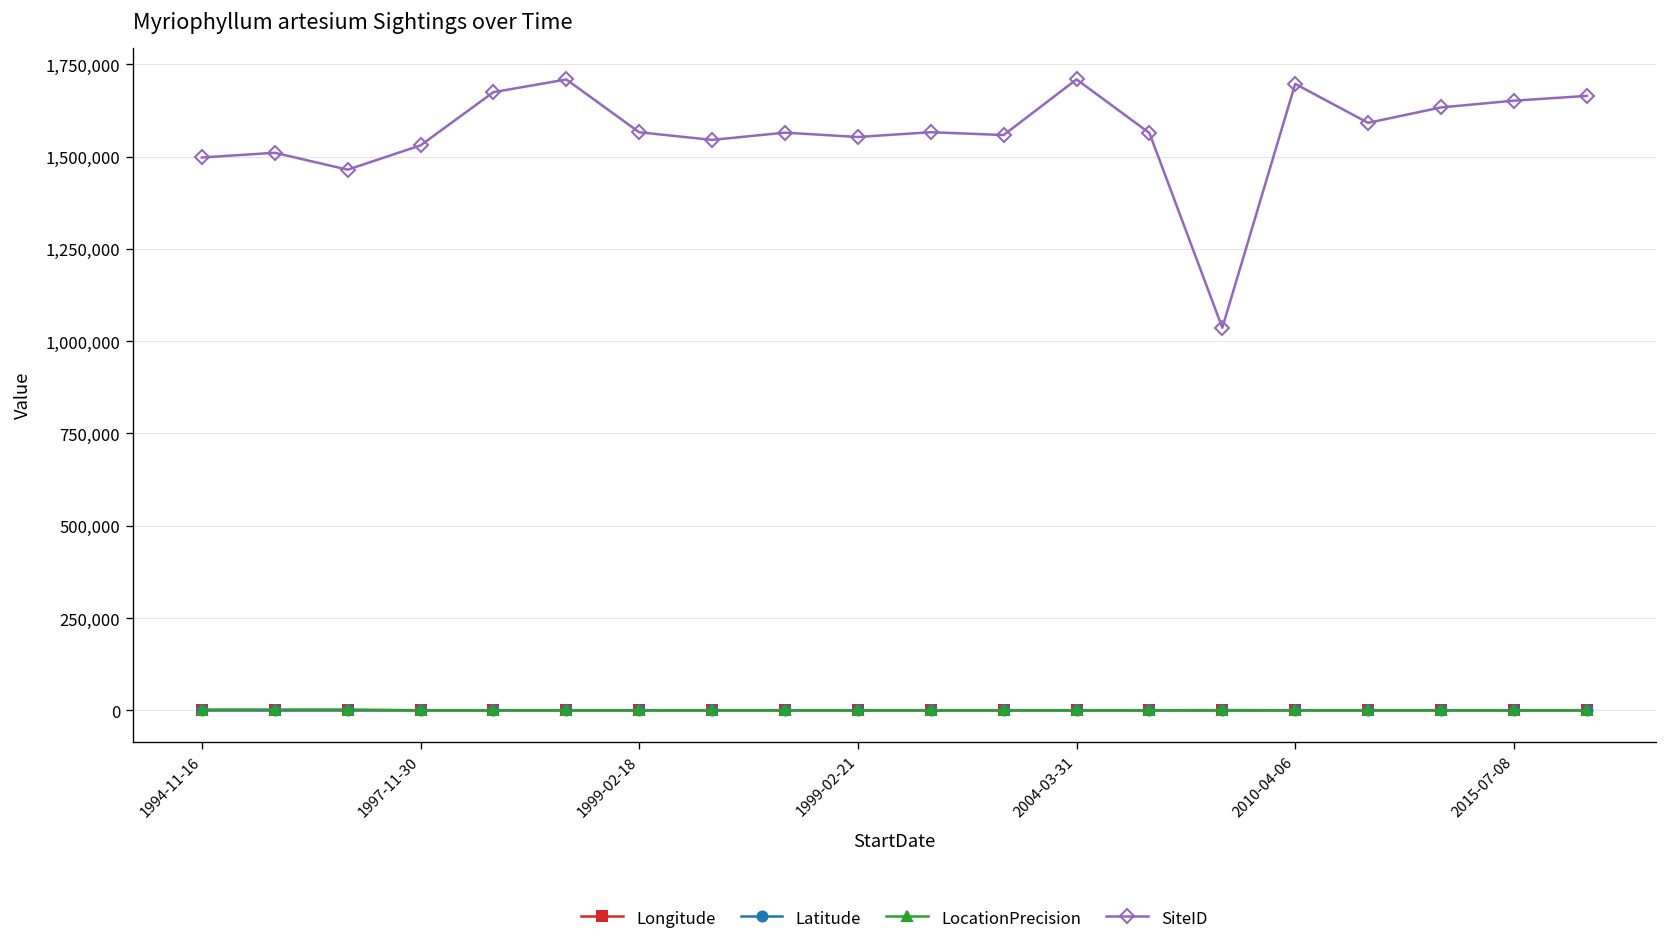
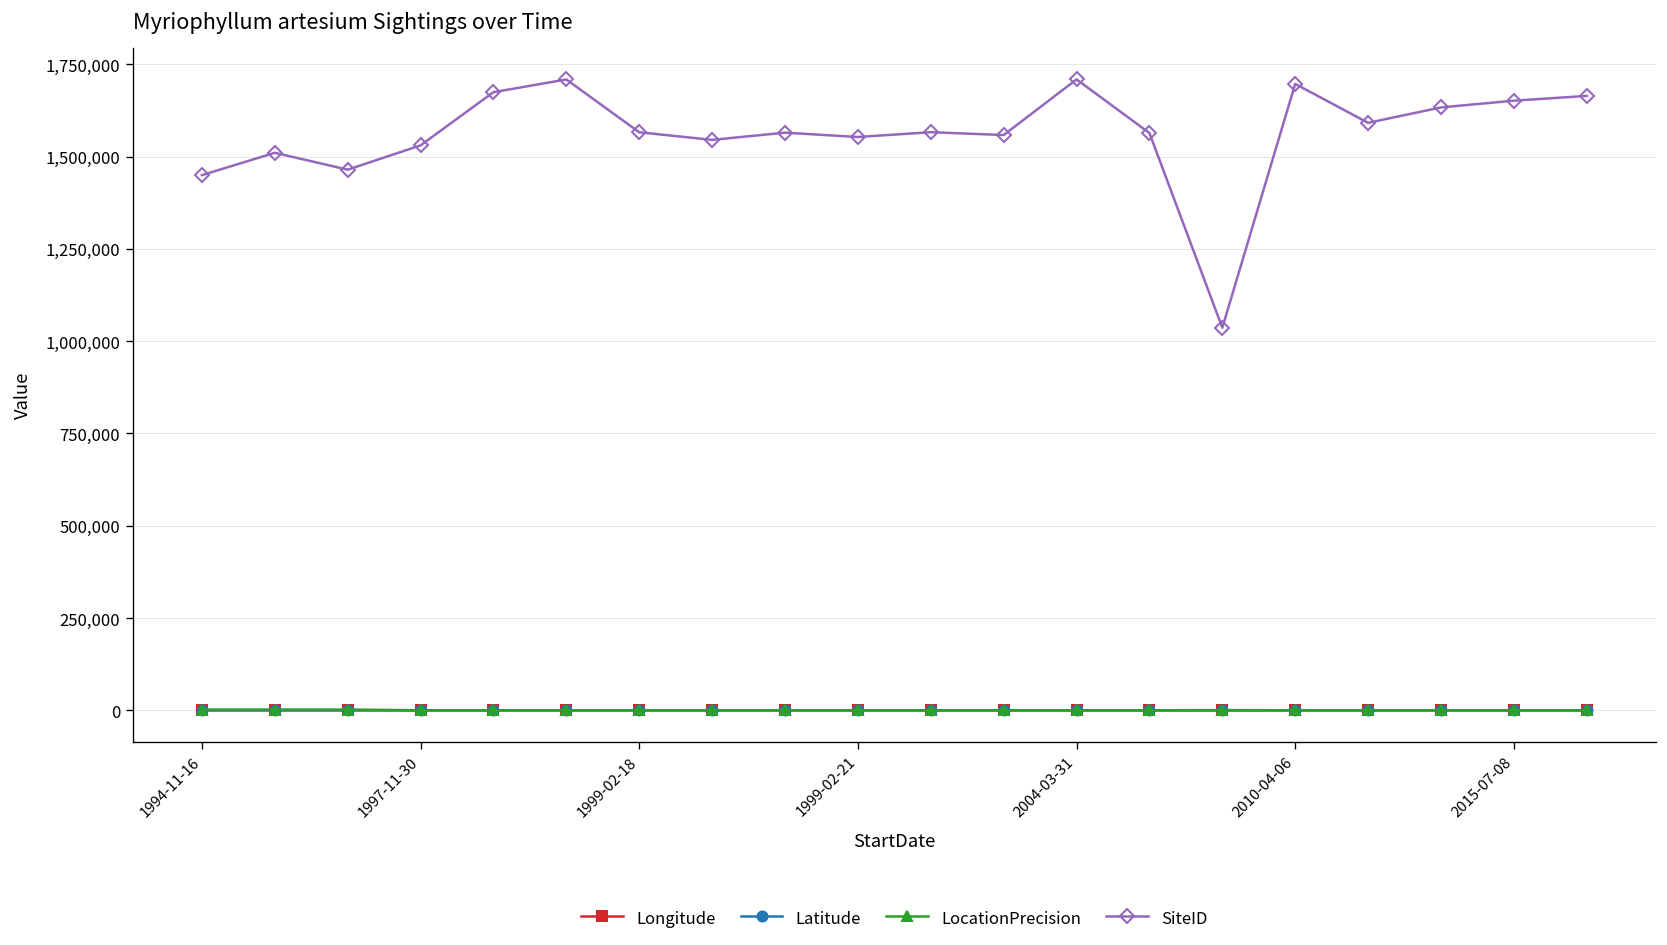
  {
    "SiteID": {
-     "1994-11-16": "1,500,000"
+     "1994-11-16": "1,450,000"
    }
  }
